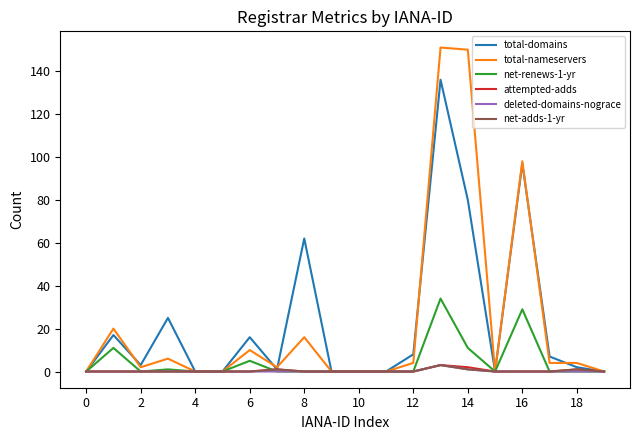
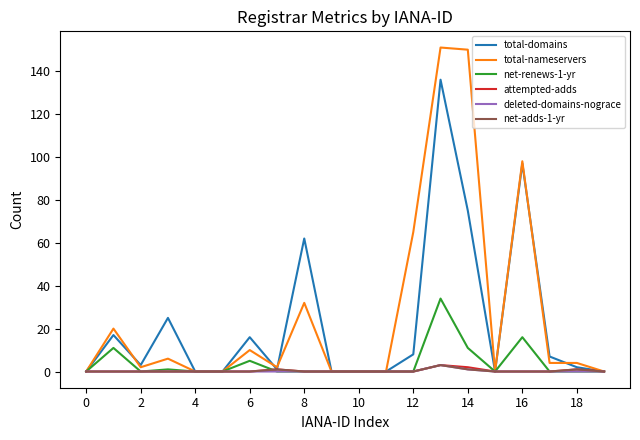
  {
    "total-domains": {
      "6": 16,
      "8": 62,
      "12": 8,
-     "14": 80
+     "14": 75
    },
    "total-nameservers": {
      "6": 10,
-     "8": 16,
-     "12": 4,
+     "8": 32,
+     "12": 65,
      "14": 150,
      "18": 4
    },
    "net-renews-1-yr": {
      "6": 5,
      "14": 11,
-     "16": 29
+     "16": 16
    }
  }
